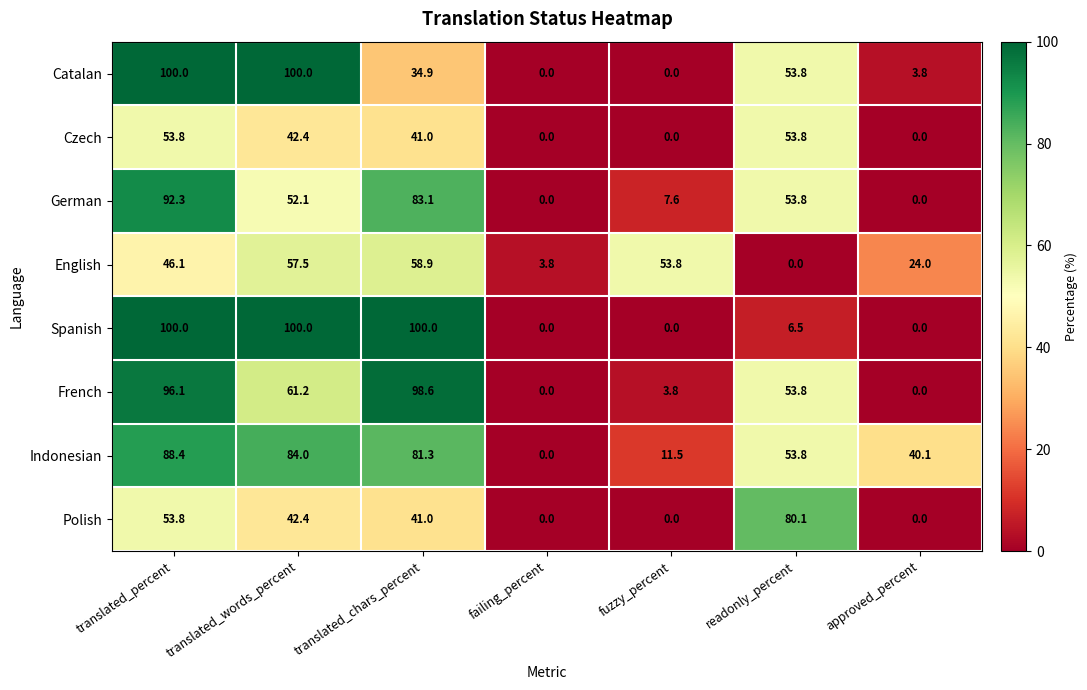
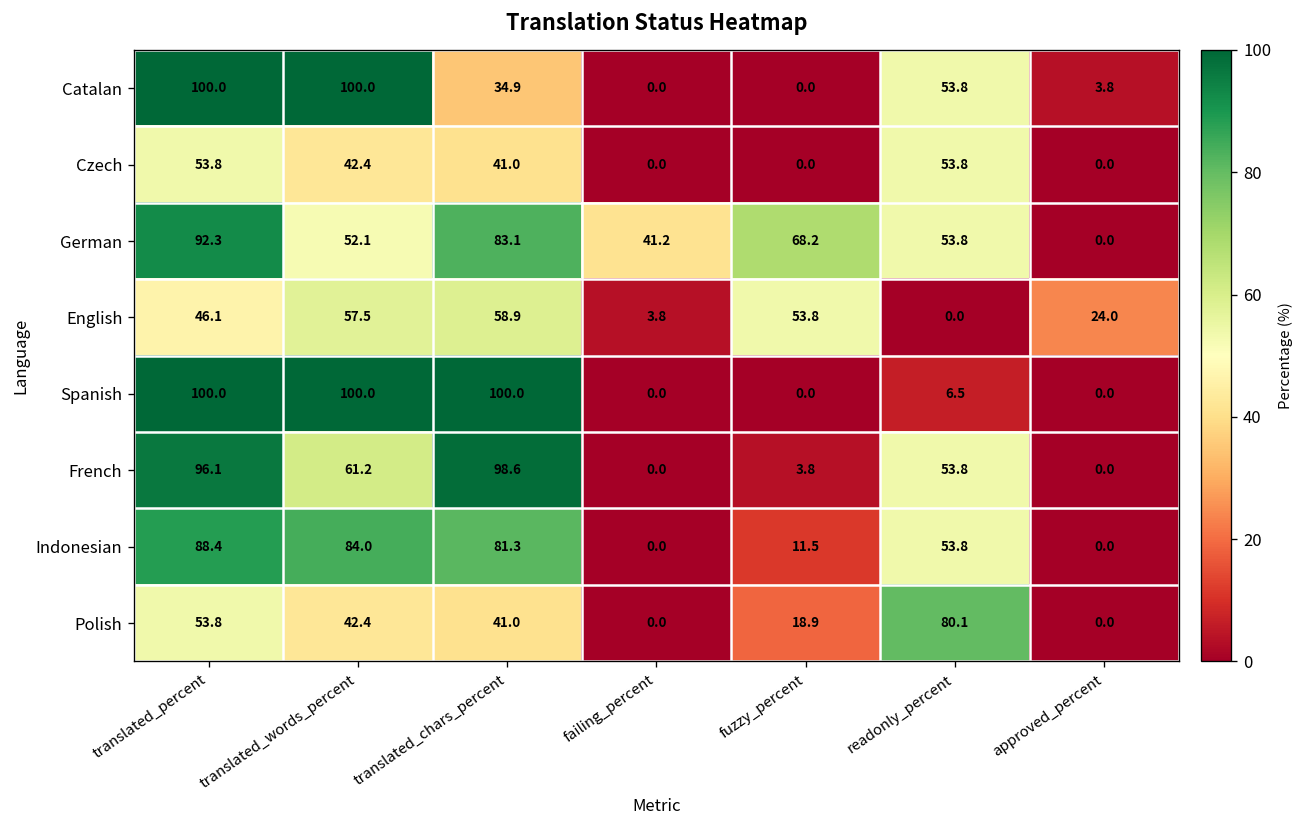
  {
    "Catalan": {
      "translated_percent": 100.0,
      "translated_words_percent": 100.0,
      "translated_chars_percent": 34.9,
      "failing_percent": 0.0,
      "fuzzy_percent": 0.0,
      "readonly_percent": 53.8,
      "approved_percent": 3.8
    },
    "Czech": {
      "translated_percent": 53.8,
      "translated_words_percent": 42.4,
      "translated_chars_percent": 41.0,
      "failing_percent": 0.0,
      "fuzzy_percent": 0.0,
      "readonly_percent": 53.8,
      "approved_percent": 0.0
    },
    "German": {
      "translated_percent": 92.3,
      "translated_words_percent": 52.1,
      "translated_chars_percent": 83.1,
-     "failing_percent": 0.0,
-     "fuzzy_percent": 7.6,
+     "failing_percent": 41.2,
+     "fuzzy_percent": 68.2,
      "readonly_percent": 53.8,
      "approved_percent": 0.0
    },
    "English": {
      "translated_percent": 46.1,
      "translated_words_percent": 57.5,
      "translated_chars_percent": 58.9,
      "failing_percent": 3.8,
      "fuzzy_percent": 53.8,
      "readonly_percent": 0.0,
      "approved_percent": 24.0
    },
    "Spanish": {
      "translated_percent": 100.0,
      "translated_words_percent": 100.0,
      "translated_chars_percent": 100.0,
      "failing_percent": 0.0,
      "fuzzy_percent": 0.0,
      "readonly_percent": 6.5,
      "approved_percent": 0.0
    },
    "French": {
      "translated_percent": 96.1,
      "translated_words_percent": 61.2,
      "translated_chars_percent": 98.6,
      "failing_percent": 0.0,
      "fuzzy_percent": 3.8,
      "readonly_percent": 53.8,
      "approved_percent": 0.0
    },
    "Indonesian": {
      "translated_percent": 88.4,
      "translated_words_percent": 84.0,
      "translated_chars_percent": 81.3,
      "failing_percent": 0.0,
      "fuzzy_percent": 11.5,
      "readonly_percent": 53.8,
-     "approved_percent": 40.1
+     "approved_percent": 0.0
    },
    "Polish": {
      "translated_percent": 53.8,
      "translated_words_percent": 42.4,
      "translated_chars_percent": 41.0,
      "failing_percent": 0.0,
-     "fuzzy_percent": 0.0,
+     "fuzzy_percent": 18.9,
      "readonly_percent": 80.1,
      "approved_percent": 0.0
    }
  }
